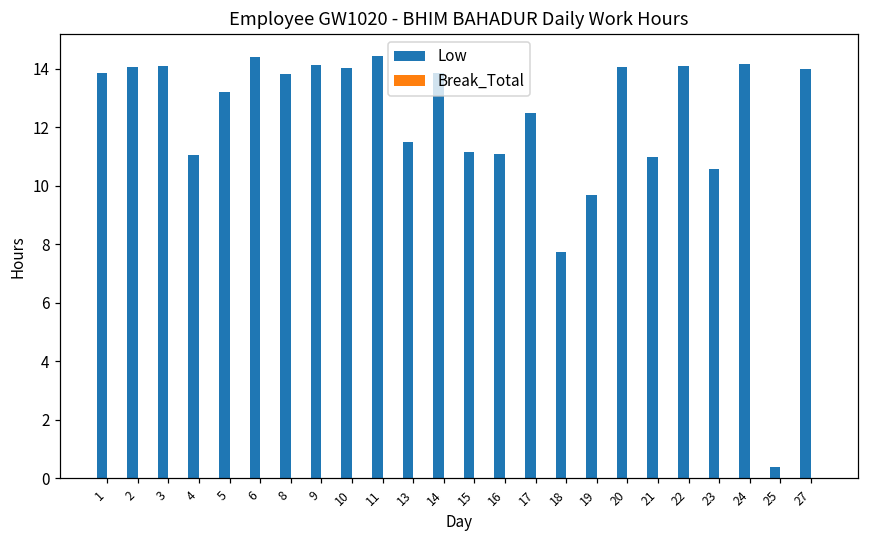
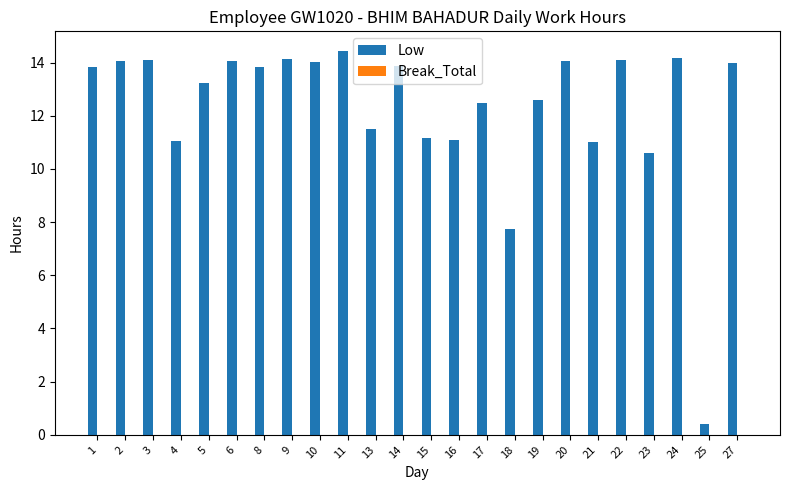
  {
    "Low": {
      "1": 13.8,
      "2": 14.1,
      "3": 14.1,
      "4": 11.1,
      "5": 13.2,
-     "6": 14.4,
+     "6": 14.0,
      "8": 13.8,
      "9": 14.1,
      "10": 14.0,
      "11": 14.5,
      "13": 11.5,
      "15": 11.2,
      "16": 11.1,
      "17": 12.5,
      "18": 7.7,
-     "19": 9.7,
+     "19": 12.6,
      "20": 14.1,
      "21": 11.0,
      "22": 14.1,
      "23": 10.6,
      "24": 14.2,
      "25": 0.4,
      "27": 14.0
    },
    "Break_Total": {
      "1": 0.0,
      "2": 0.0,
      "3": 0.0,
      "4": 0.0,
      "5": 0.0,
      "6": 0.0,
      "8": 0.0,
      "9": 0.0,
      "10": 0.0,
      "11": 0.0,
      "13": 0.0,
      "14": 0.0,
      "15": 0.0,
      "16": 0.0,
      "17": 0.0,
      "18": 0.0,
      "19": 0.0,
      "20": 0.0,
      "21": 0.0,
      "22": 0.0,
      "23": 0.0,
      "24": 0.0,
      "25": 0.0,
      "27": 0.0
    }
  }
